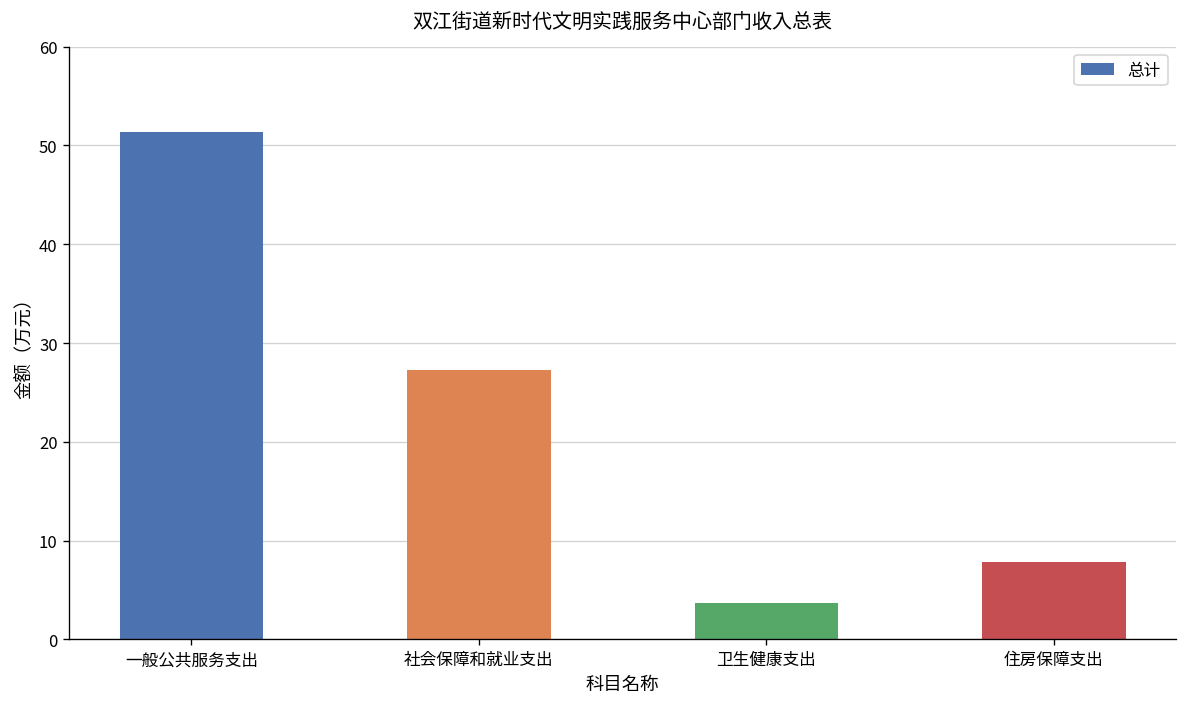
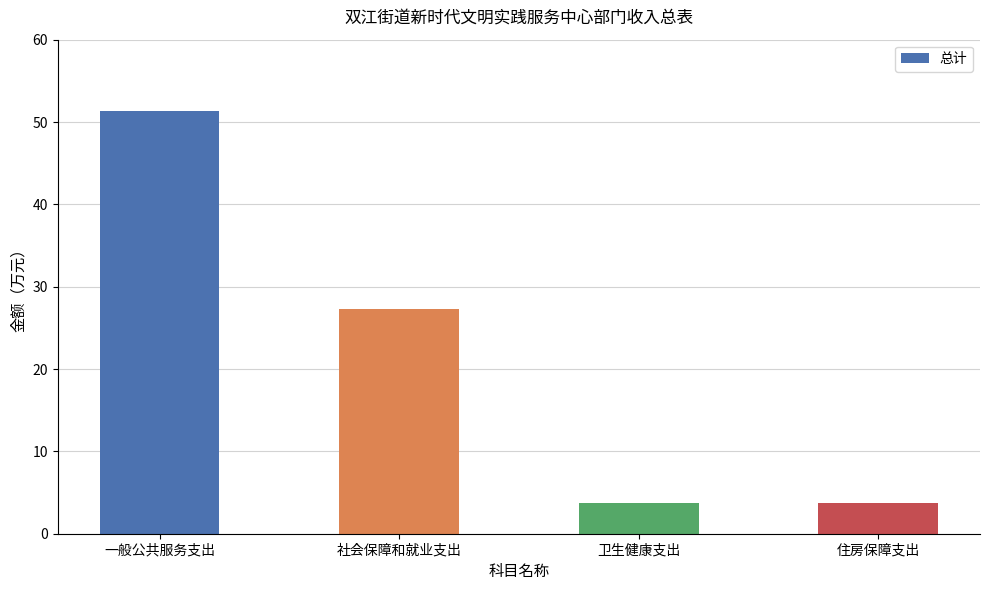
  {
    "一般公共服务支出": 51,
    "社会保障和就业支出": 27,
    "卫生健康支出": 4,
-   "住房保障支出": 8
+   "住房保障支出": 4
  }
